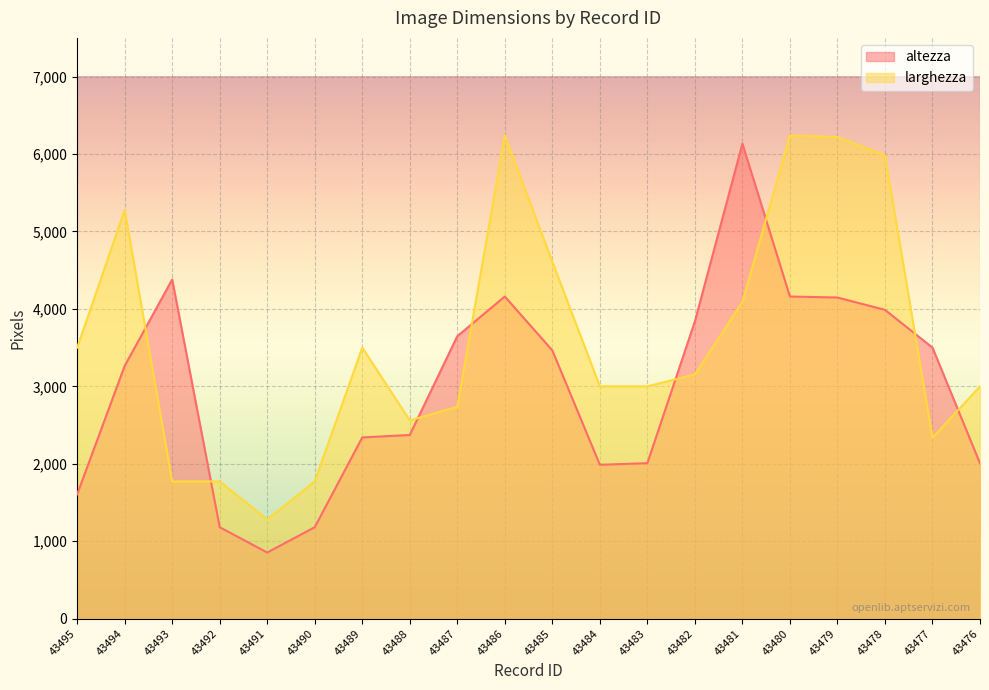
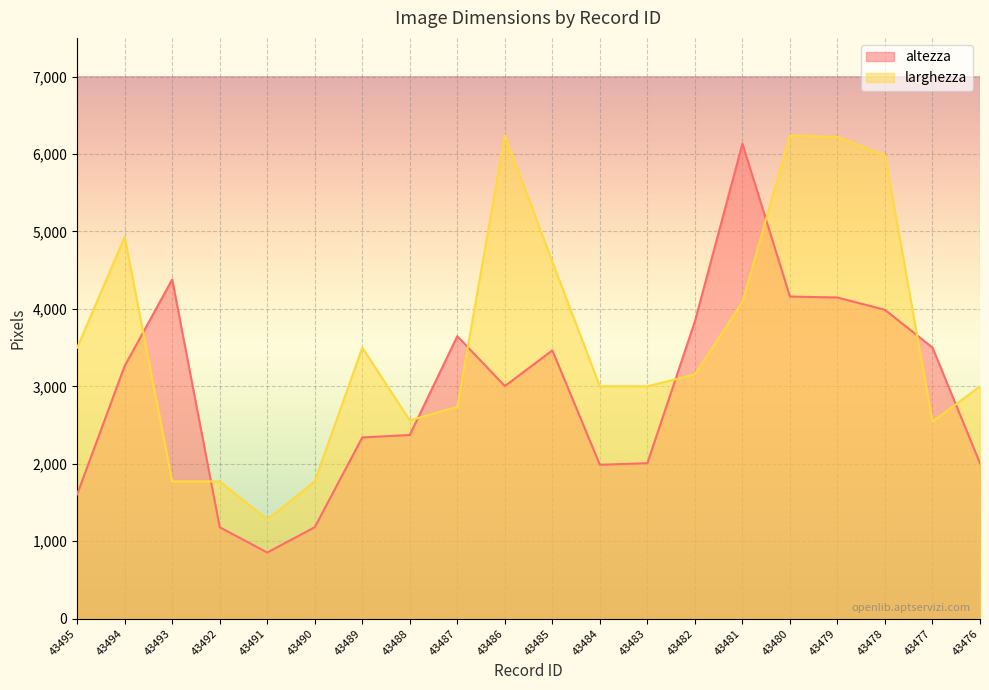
  {
    "altezza": {
      "43495": "1,600",
      "43494": "3,300",
      "43493": "4,400",
      "43492": "1,200",
      "43491": "900",
      "43490": "1,200",
      "43489": "2,300",
      "43488": "2,400",
      "43487": "3,600",
-     "43486": "4,200",
+     "43486": "3,000",
      "43485": "3,500",
      "43484": "2,000",
      "43483": "2,000",
      "43482": "3,800",
      "43481": "6,100",
      "43480": "4,200",
      "43479": "4,100",
      "43478": "4,000",
      "43477": "3,500",
      "43476": "2,000"
    },
    "larghezza": {
      "43495": "3,500",
-     "43494": "5,300",
+     "43494": "4,900",
      "43493": "1,800",
      "43492": "1,800",
      "43491": "1,300",
      "43490": "1,800",
      "43489": "3,500",
      "43488": "2,600",
      "43487": "2,700",
      "43486": "6,200",
      "43485": "4,600",
      "43484": "3,000",
      "43483": "3,000",
      "43482": "3,200",
      "43481": "4,100",
      "43480": "6,200",
      "43479": "6,200",
      "43478": "6,000",
-     "43477": "2,300",
+     "43477": "2,500",
      "43476": "3,000"
    }
  }
